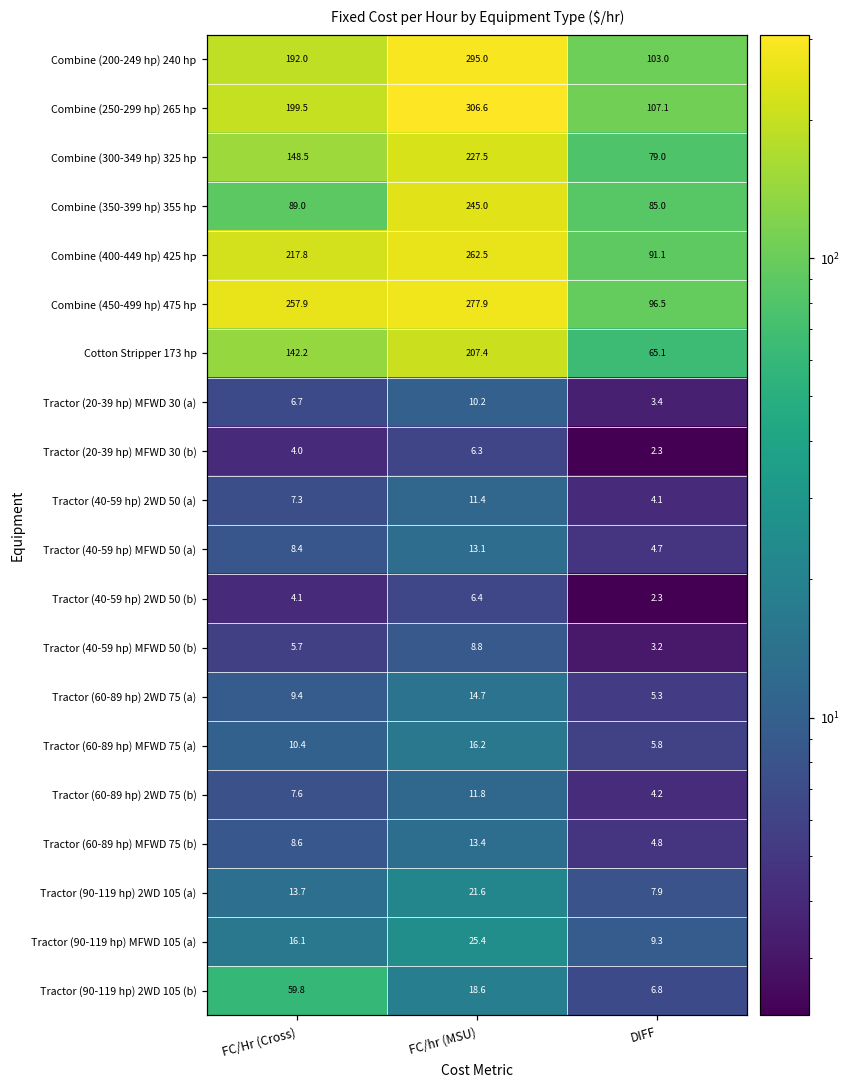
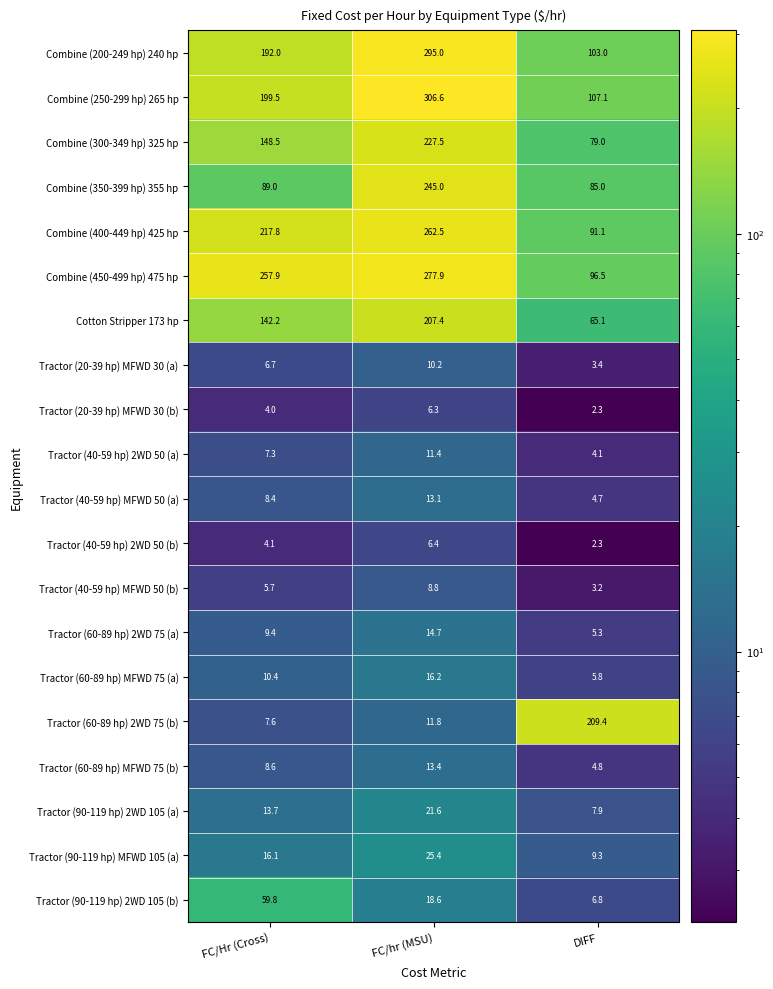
  {
    "Combine (200-249 hp) 240 hp": {
      "FC/Hr (Cross)": 192.0,
      "FC/hr (MSU)": 295.0,
      "DIFF": 103.0
    },
    "Combine (250-299 hp) 265 hp": {
      "FC/Hr (Cross)": 199.5,
      "FC/hr (MSU)": 306.6,
      "DIFF": 107.1
    },
    "Combine (300-349 hp) 325 hp": {
      "FC/Hr (Cross)": 148.5,
      "FC/hr (MSU)": 227.5,
      "DIFF": 79.0
    },
    "Combine (350-399 hp) 355 hp": {
      "FC/Hr (Cross)": 89.0,
      "FC/hr (MSU)": 245.0,
      "DIFF": 85.0
    },
    "Combine (400-449 hp) 425 hp": {
      "FC/Hr (Cross)": 217.8,
      "FC/hr (MSU)": 262.5,
      "DIFF": 91.1
    },
    "Combine (450-499 hp) 475 hp": {
      "FC/Hr (Cross)": 257.9,
      "FC/hr (MSU)": 277.9,
      "DIFF": 96.5
    },
    "Cotton Stripper 173 hp": {
      "FC/Hr (Cross)": 142.2,
      "FC/hr (MSU)": 207.4,
      "DIFF": 65.1
    },
    "Tractor (20-39 hp) MFWD 30 (a)": {
      "FC/Hr (Cross)": 6.7,
      "FC/hr (MSU)": 10.2,
      "DIFF": 3.4
    },
    "Tractor (20-39 hp) MFWD 30 (b)": {
      "FC/Hr (Cross)": 4.0,
      "FC/hr (MSU)": 6.3,
      "DIFF": 2.3
    },
    "Tractor (40-59 hp) 2WD 50 (a)": {
      "FC/Hr (Cross)": 7.3,
      "FC/hr (MSU)": 11.4,
      "DIFF": 4.1
    },
    "Tractor (40-59 hp) MFWD 50 (a)": {
      "FC/Hr (Cross)": 8.4,
      "FC/hr (MSU)": 13.1,
      "DIFF": 4.7
    },
    "Tractor (40-59 hp) 2WD 50 (b)": {
      "FC/Hr (Cross)": 4.1,
      "FC/hr (MSU)": 6.4,
      "DIFF": 2.3
    },
    "Tractor (40-59 hp) MFWD 50 (b)": {
      "FC/Hr (Cross)": 5.7,
      "FC/hr (MSU)": 8.8,
      "DIFF": 3.2
    },
    "Tractor (60-89 hp) 2WD 75 (a)": {
      "FC/Hr (Cross)": 9.4,
      "FC/hr (MSU)": 14.7,
      "DIFF": 5.3
    },
    "Tractor (60-89 hp) MFWD 75 (a)": {
      "FC/Hr (Cross)": 10.4,
      "FC/hr (MSU)": 16.2,
      "DIFF": 5.8
    },
    "Tractor (60-89 hp) 2WD 75 (b)": {
      "FC/Hr (Cross)": 7.6,
      "FC/hr (MSU)": 11.8,
-     "DIFF": 4.2
+     "DIFF": 209.4
    },
    "Tractor (60-89 hp) MFWD 75 (b)": {
      "FC/Hr (Cross)": 8.6,
      "FC/hr (MSU)": 13.4,
      "DIFF": 4.8
    },
    "Tractor (90-119 hp) 2WD 105 (a)": {
      "FC/Hr (Cross)": 13.7,
      "FC/hr (MSU)": 21.6,
      "DIFF": 7.9
    },
    "Tractor (90-119 hp) MFWD 105 (a)": {
      "FC/Hr (Cross)": 16.1,
      "FC/hr (MSU)": 25.4,
      "DIFF": 9.3
    },
    "Tractor (90-119 hp) 2WD 105 (b)": {
      "FC/Hr (Cross)": 59.8,
      "FC/hr (MSU)": 18.6,
      "DIFF": 6.8
    }
  }
